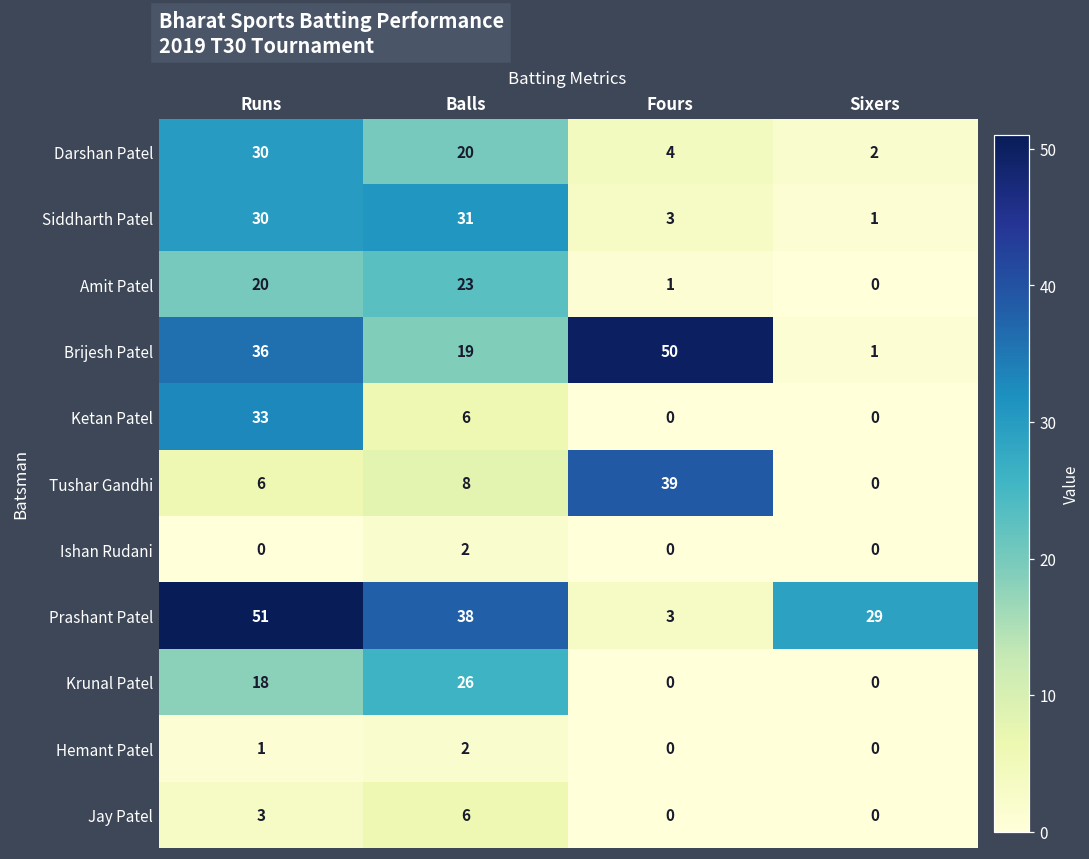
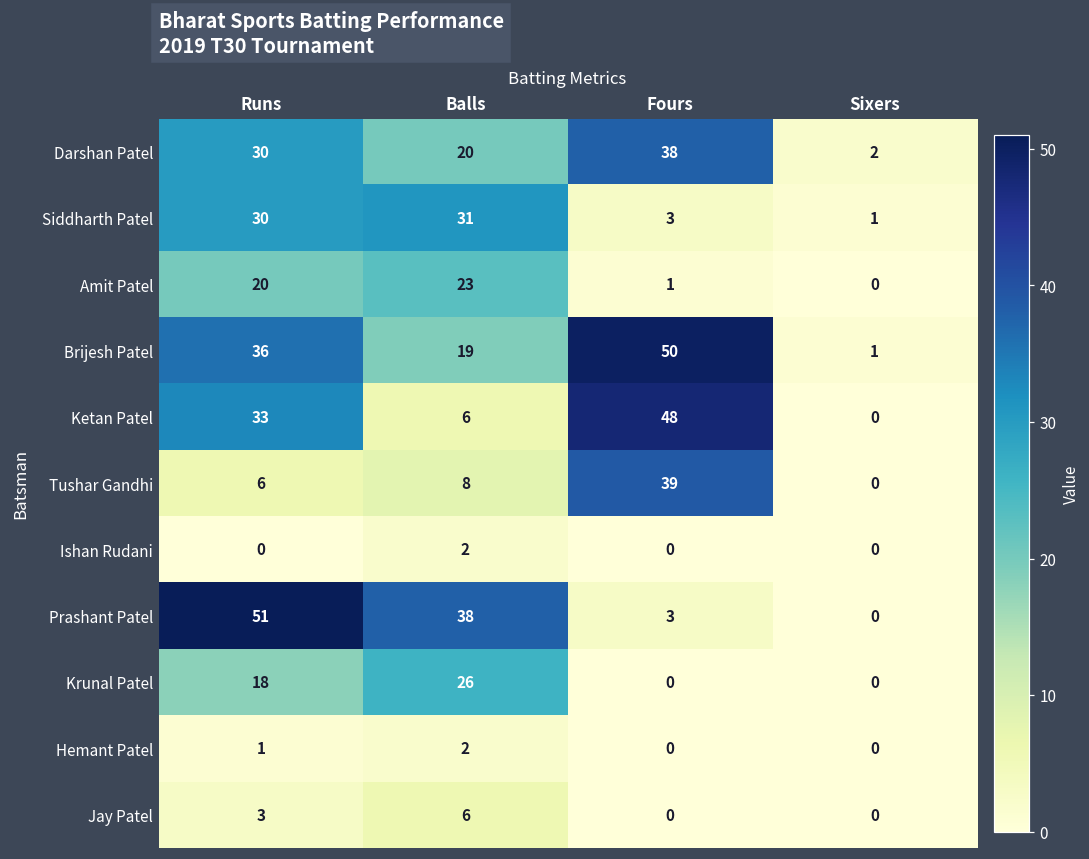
  {
    "Darshan Patel": {
      "Runs": 30,
      "Balls": 20,
-     "Fours": 4,
+     "Fours": 38,
      "Sixers": 2
    },
    "Siddharth Patel": {
      "Runs": 30,
      "Balls": 31,
      "Fours": 3,
      "Sixers": 1
    },
    "Amit Patel": {
      "Runs": 20,
      "Balls": 23,
      "Fours": 1,
      "Sixers": 0
    },
    "Brijesh Patel": {
      "Runs": 36,
      "Balls": 19,
      "Fours": 50,
      "Sixers": 1
    },
    "Ketan Patel": {
      "Runs": 33,
      "Balls": 6,
-     "Fours": 0,
+     "Fours": 48,
      "Sixers": 0
    },
    "Tushar Gandhi": {
      "Runs": 6,
      "Balls": 8,
      "Fours": 39,
      "Sixers": 0
    },
    "Ishan Rudani": {
      "Runs": 0,
      "Balls": 2,
      "Fours": 0,
      "Sixers": 0
    },
    "Prashant Patel": {
      "Runs": 51,
      "Balls": 38,
      "Fours": 3,
-     "Sixers": 29
+     "Sixers": 0
    },
    "Krunal Patel": {
      "Runs": 18,
      "Balls": 26,
      "Fours": 0,
      "Sixers": 0
    },
    "Hemant Patel": {
      "Runs": 1,
      "Balls": 2,
      "Fours": 0,
      "Sixers": 0
    },
    "Jay Patel": {
      "Runs": 3,
      "Balls": 6,
      "Fours": 0,
      "Sixers": 0
    }
  }
